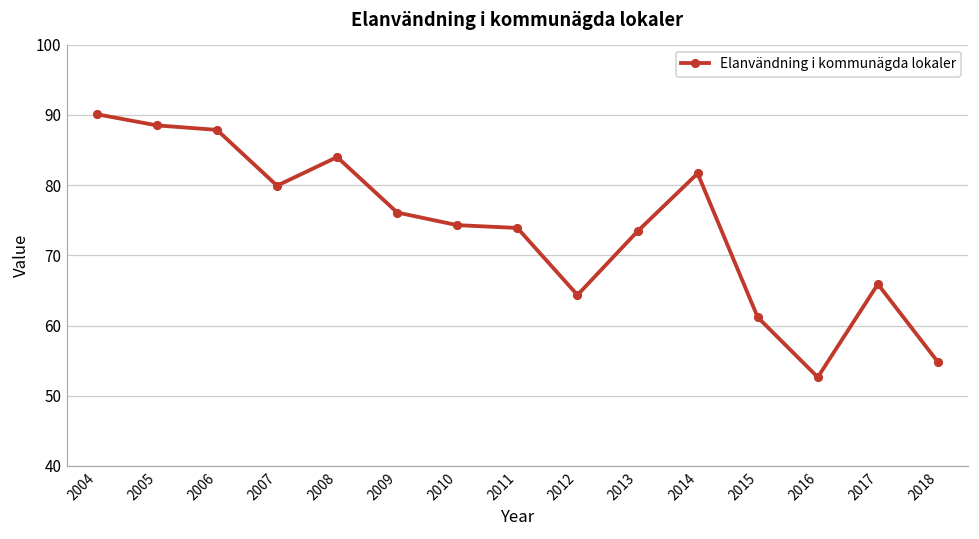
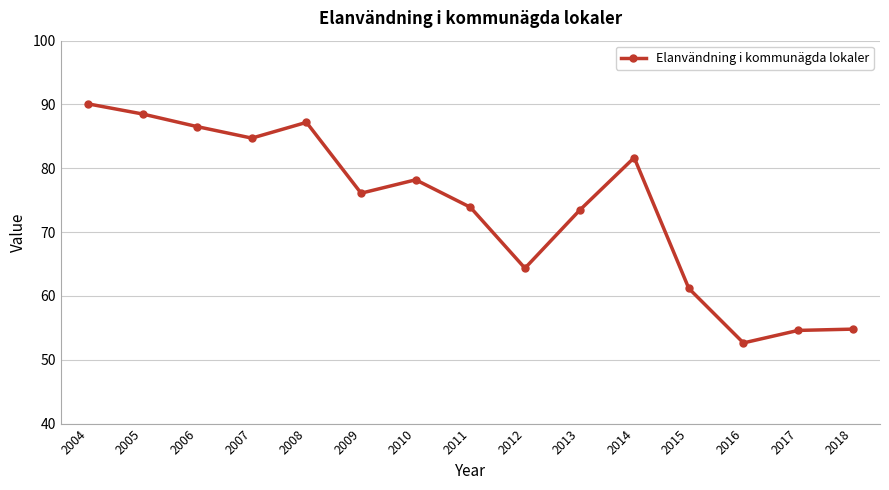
  {
    "2004": 90,
    "2005": 89,
-   "2006": 88,
-   "2007": 80,
-   "2008": 84,
+   "2006": 87,
+   "2007": 85,
+   "2008": 87,
    "2009": 76,
-   "2010": 74,
+   "2010": 78,
    "2011": 74,
    "2012": 64,
    "2013": 73,
    "2014": 82,
    "2015": 61,
    "2016": 53,
-   "2017": 66,
+   "2017": 55,
    "2018": 55
  }
